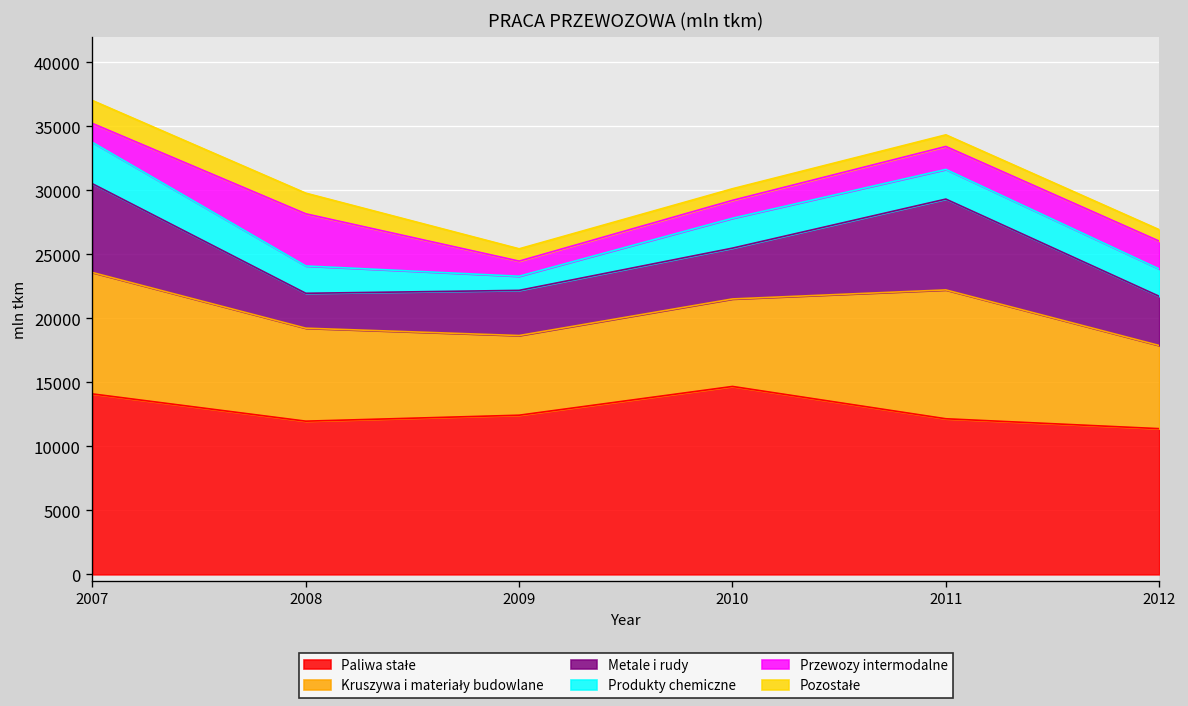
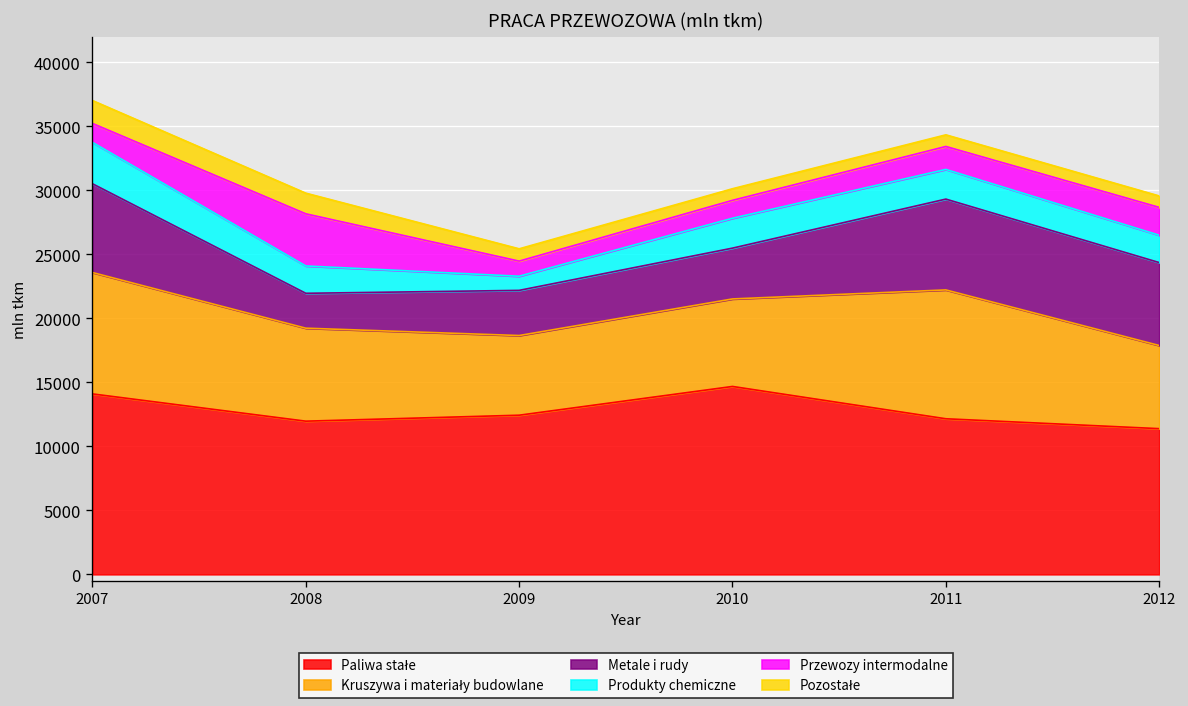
  {
    "Paliwa stałe": {
      "2007": 14100,
      "2008": 12000,
      "2009": 12400,
      "2010": 14700,
      "2011": 12200,
      "2012": 11400
    },
    "Metale i rudy": {
      "2007": 6900,
      "2008": 2700,
      "2009": 3500,
      "2010": 4000,
      "2011": 7100,
-     "2012": 3800
+     "2012": 6500
    },
    "Produkty chemiczne": {
      "2007": 3200,
      "2008": 2100,
      "2009": 1100,
      "2010": 2300,
      "2011": 2300,
      "2012": 2100
    },
    "Przewozy intermodalne": {
      "2007": 1500,
      "2008": 4100,
      "2009": 1200,
      "2010": 1400,
      "2011": 1800,
      "2012": 2200
    }
  }
